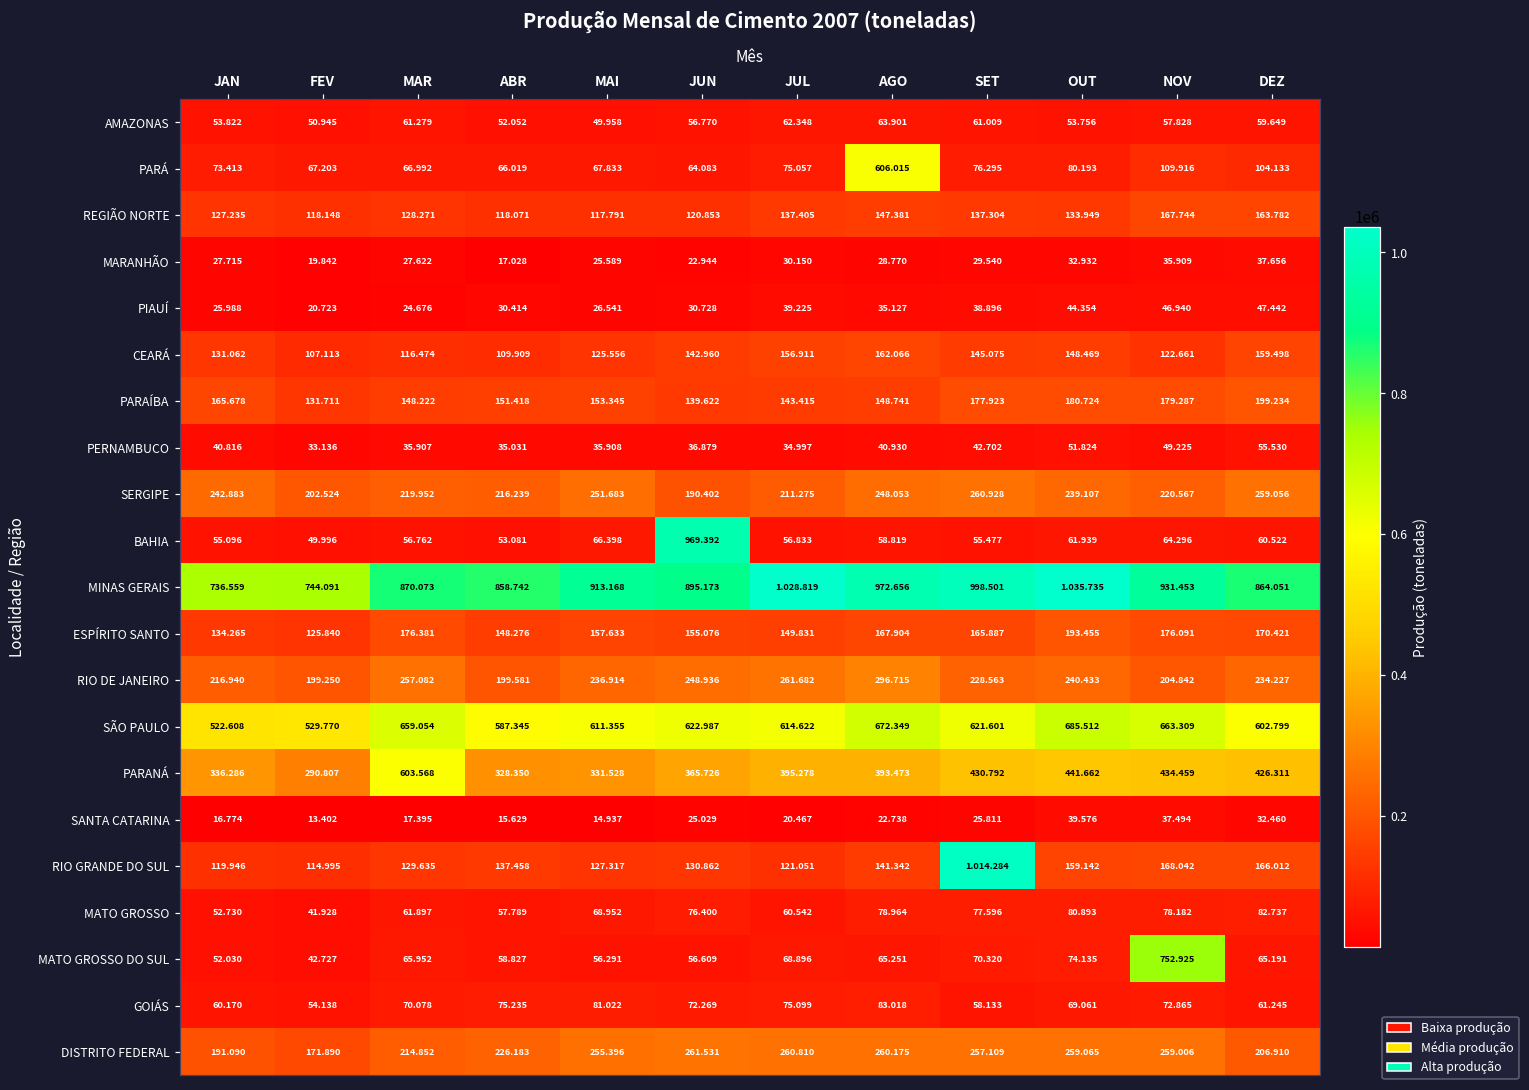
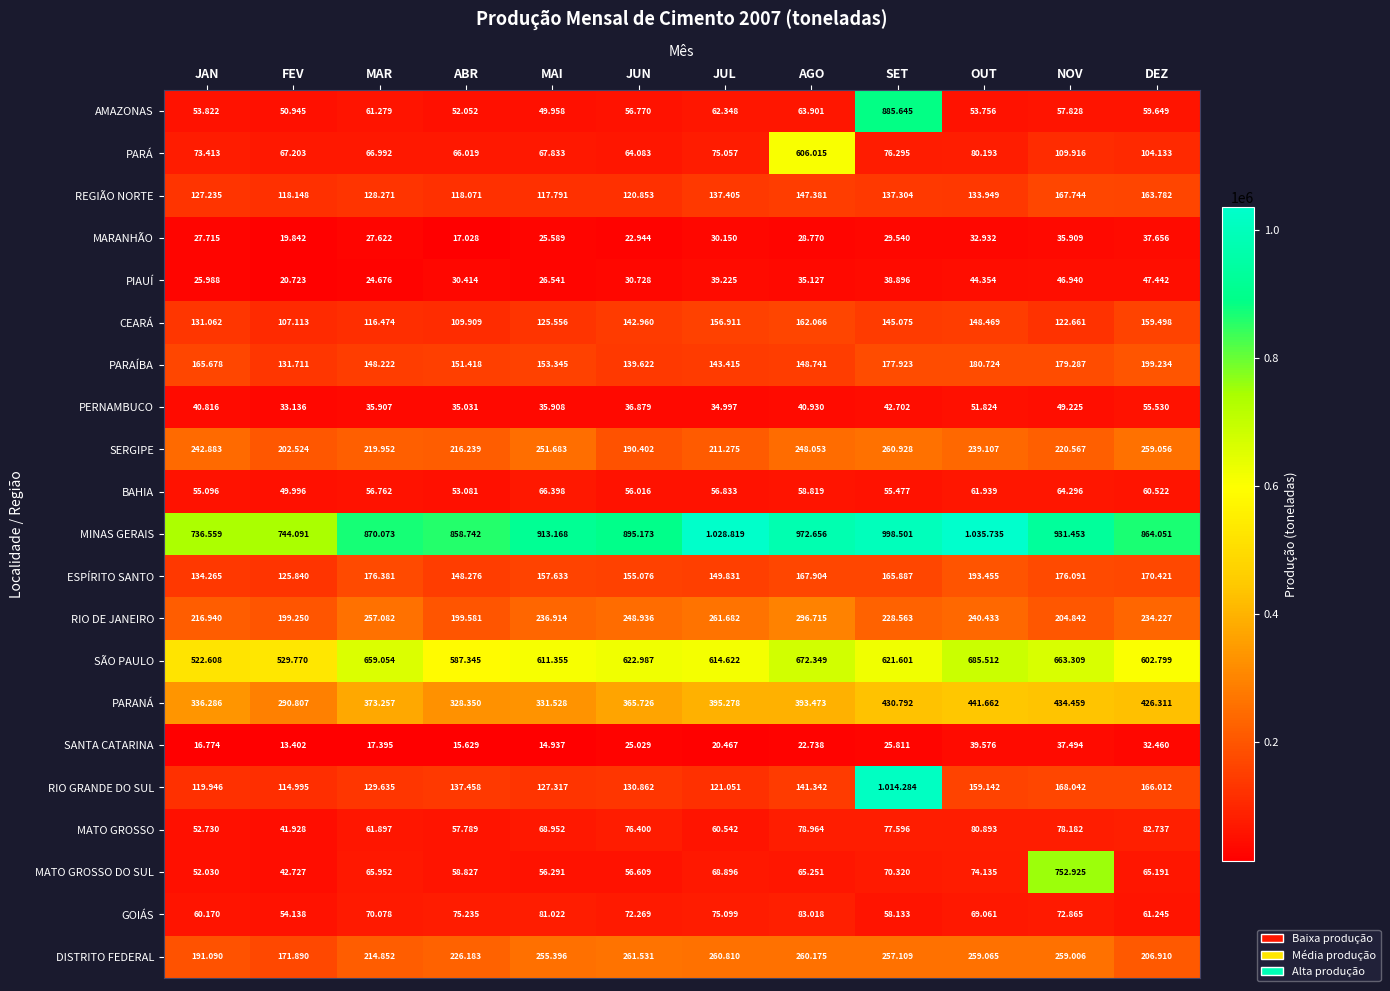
  {
    "AMAZONAS": {
      "JAN": 53.822,
      "FEV": 50.945,
      "MAR": 61.279,
      "ABR": 52.052,
      "MAI": 49.958,
      "JUN": 56.770,
      "JUL": 62.348,
      "AGO": 63.901,
-     "SET": 61.009,
+     "SET": 885.645,
      "OUT": 53.756,
      "NOV": 57.828,
      "DEZ": 59.649
    },
    "BAHIA": {
      "JAN": 55.096,
      "FEV": 49.996,
      "MAR": 56.762,
      "ABR": 53.081,
      "MAI": 66.398,
-     "JUN": 969.392,
+     "JUN": 56.016,
      "JUL": 56.833,
      "AGO": 58.819,
      "SET": 55.477,
      "OUT": 61.939,
      "NOV": 64.296,
      "DEZ": 60.522
    },
    "PARANÁ": {
      "JAN": 336.286,
      "FEV": 290.807,
-     "MAR": 603.568,
+     "MAR": 373.257,
      "ABR": 328.350,
      "MAI": 331.528,
      "JUN": 365.726,
      "JUL": 395.278,
      "AGO": 393.473,
      "SET": 430.792,
      "OUT": 441.662,
      "NOV": 434.459,
      "DEZ": 426.311
    }
  }
